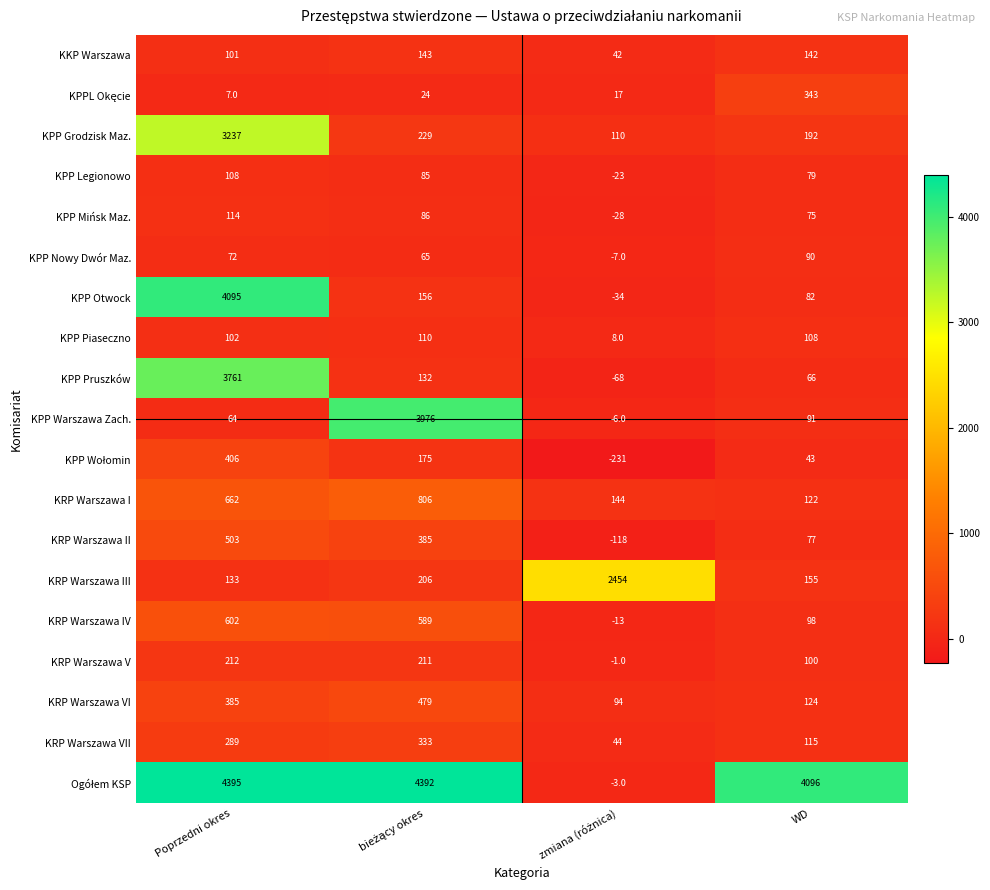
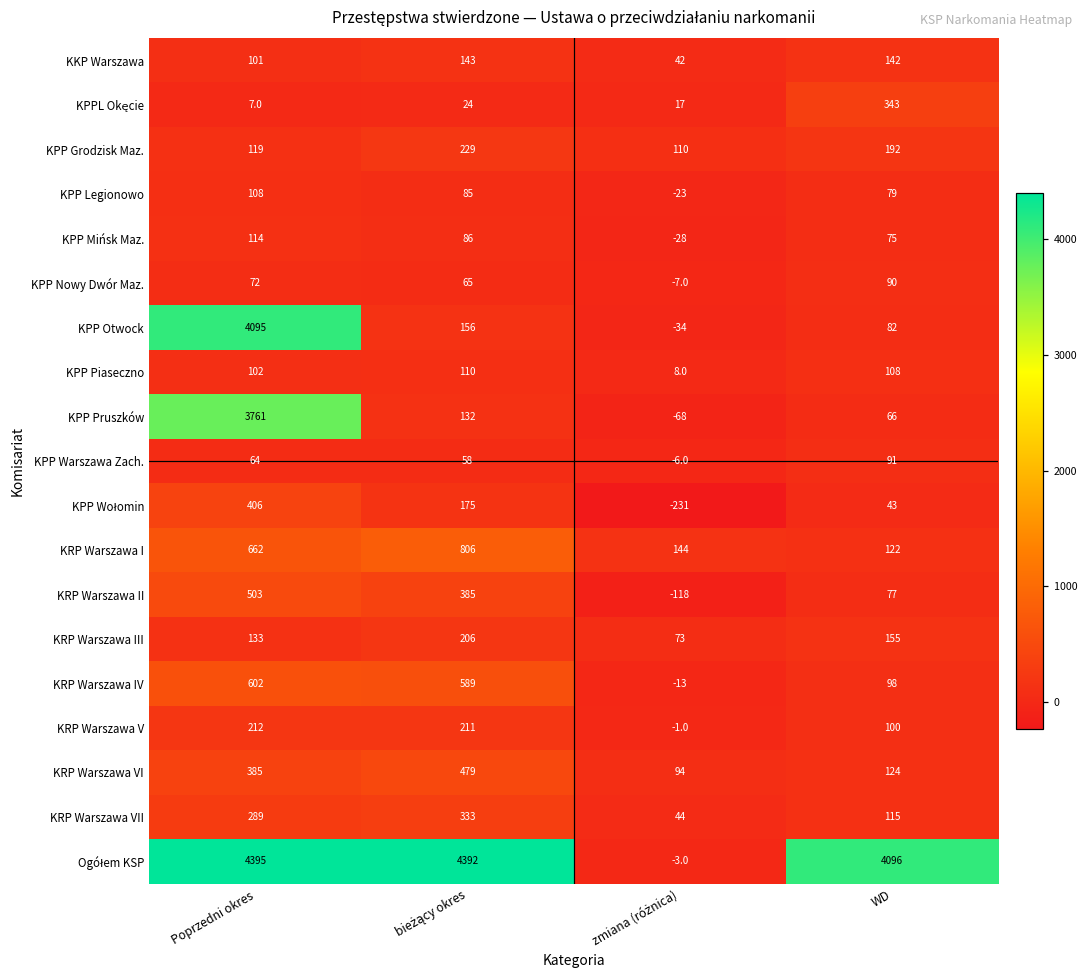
  {
    "KKP Warszawa": {
      "Poprzedni okres": 101,
      "bieżący okres": 143,
      "zmiana (różnica)": 42,
      "WD": 142
    },
    "KPPL Okęcie": {
      "Poprzedni okres": 7.0,
      "bieżący okres": 24,
      "zmiana (różnica)": 17,
      "WD": 343
    },
    "KPP Grodzisk Maz.": {
-     "Poprzedni okres": 3237,
+     "Poprzedni okres": 119,
      "bieżący okres": 229,
      "zmiana (różnica)": 110,
      "WD": 192
    },
    "KPP Legionowo": {
      "Poprzedni okres": 108,
      "bieżący okres": 85,
      "zmiana (różnica)": -23,
      "WD": 79
    },
    "KPP Mińsk Maz.": {
      "Poprzedni okres": 114,
      "bieżący okres": 86,
      "zmiana (różnica)": -28,
      "WD": 75
    },
    "KPP Nowy Dwór Maz.": {
      "Poprzedni okres": 72,
      "bieżący okres": 65,
      "zmiana (różnica)": -7.0,
      "WD": 90
    },
    "KPP Otwock": {
      "Poprzedni okres": 4095,
      "bieżący okres": 156,
      "zmiana (różnica)": -34,
      "WD": 82
    },
    "KPP Piaseczno": {
      "Poprzedni okres": 102,
      "bieżący okres": 110,
      "zmiana (różnica)": 8.0,
      "WD": 108
    },
    "KPP Pruszków": {
      "Poprzedni okres": 3761,
      "bieżący okres": 132,
      "zmiana (różnica)": -68,
      "WD": 66
    },
    "KPP Warszawa Zach.": {
      "Poprzedni okres": 64,
-     "bieżący okres": 3976,
+     "bieżący okres": 58,
      "zmiana (różnica)": -6.0,
      "WD": 91
    },
    "KPP Wołomin": {
      "Poprzedni okres": 406,
      "bieżący okres": 175,
      "zmiana (różnica)": -231,
      "WD": 43
    },
    "KRP Warszawa I": {
      "Poprzedni okres": 662,
      "bieżący okres": 806,
      "zmiana (różnica)": 144,
      "WD": 122
    },
    "KRP Warszawa II": {
      "Poprzedni okres": 503,
      "bieżący okres": 385,
      "zmiana (różnica)": -118,
      "WD": 77
    },
    "KRP Warszawa III": {
      "Poprzedni okres": 133,
      "bieżący okres": 206,
-     "zmiana (różnica)": 2454,
+     "zmiana (różnica)": 73,
      "WD": 155
    },
    "KRP Warszawa IV": {
      "Poprzedni okres": 602,
      "bieżący okres": 589,
      "zmiana (różnica)": -13,
      "WD": 98
    },
    "KRP Warszawa V": {
      "Poprzedni okres": 212,
      "bieżący okres": 211,
      "zmiana (różnica)": -1.0,
      "WD": 100
    },
    "KRP Warszawa VI": {
      "Poprzedni okres": 385,
      "bieżący okres": 479,
      "zmiana (różnica)": 94,
      "WD": 124
    },
    "KRP Warszawa VII": {
      "Poprzedni okres": 289,
      "bieżący okres": 333,
      "zmiana (różnica)": 44,
      "WD": 115
    },
    "Ogółem KSP": {
      "Poprzedni okres": 4395,
      "bieżący okres": 4392,
      "zmiana (różnica)": -3.0,
      "WD": 4096
    }
  }
